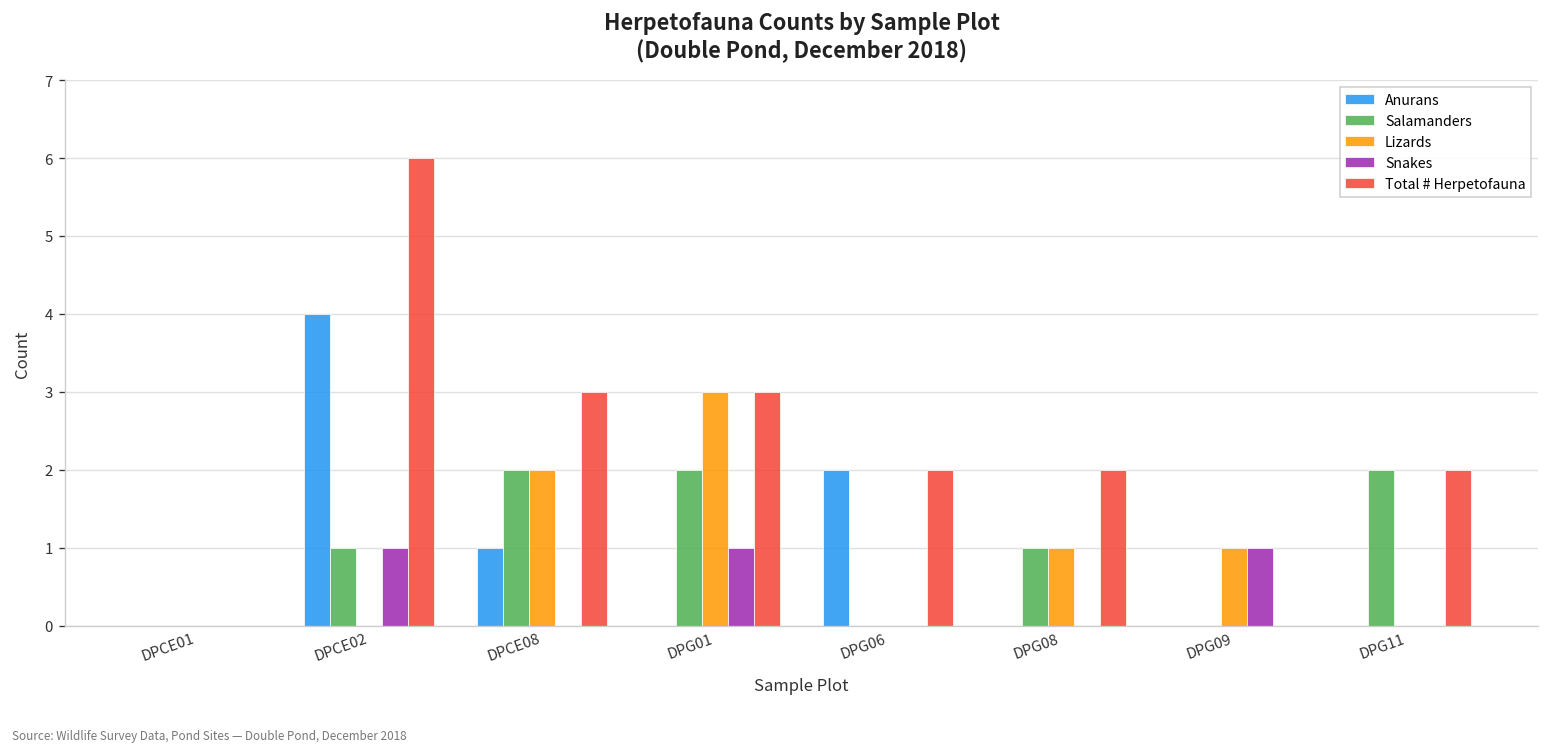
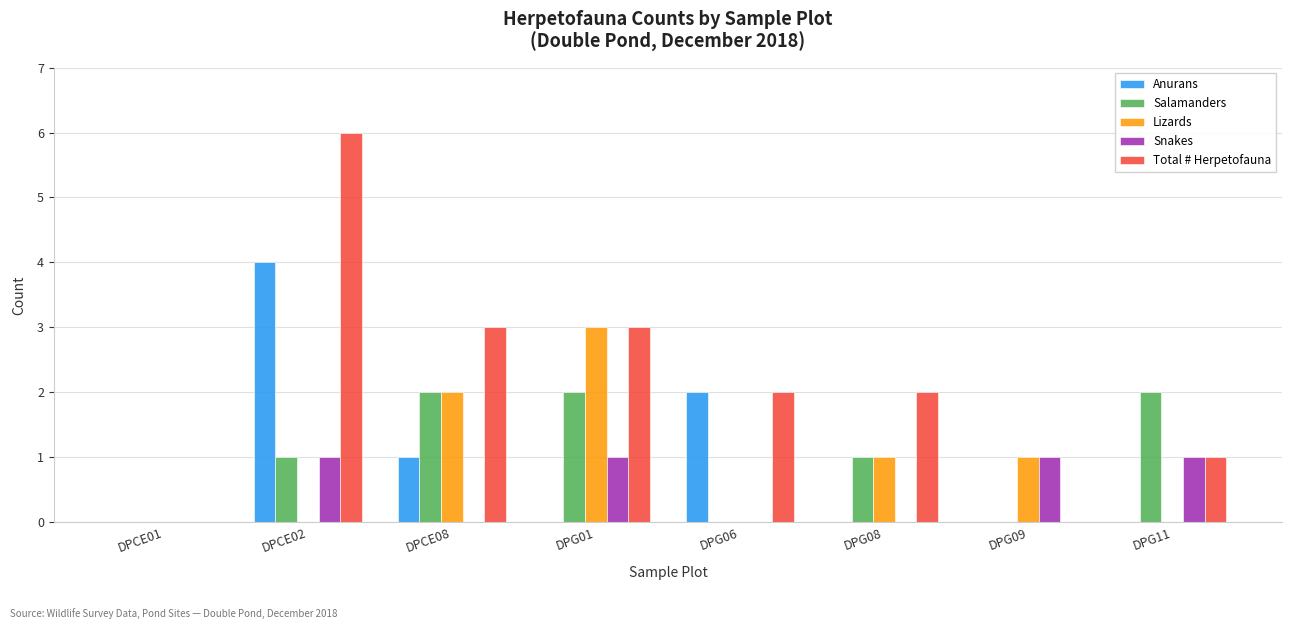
  {
    "Anurans": {
      "DPCE01": 0,
      "DPCE02": 4,
      "DPCE08": 1,
      "DPG01": 0,
      "DPG06": 2,
      "DPG08": 0,
      "DPG09": 0,
      "DPG11": 0
    },
    "Salamanders": {
      "DPCE01": 0,
      "DPCE02": 1,
      "DPCE08": 2,
      "DPG01": 2,
      "DPG06": 0,
      "DPG08": 1,
      "DPG09": 0,
      "DPG11": 2
    },
    "Lizards": {
      "DPCE01": 0,
      "DPCE02": 0,
      "DPCE08": 2,
      "DPG01": 3,
      "DPG06": 0,
      "DPG08": 1,
      "DPG09": 1,
      "DPG11": 0
    },
    "Snakes": {
      "DPCE01": 0,
      "DPCE02": 1,
      "DPCE08": 0,
      "DPG01": 1,
      "DPG06": 0,
      "DPG08": 0,
      "DPG09": 1,
-     "DPG11": 0
+     "DPG11": 1
    },
    "Total # Herpetofauna": {
      "DPCE01": 0,
      "DPCE02": 6,
      "DPCE08": 3,
      "DPG01": 3,
      "DPG06": 2,
      "DPG08": 2,
      "DPG09": 0,
-     "DPG11": 2
+     "DPG11": 1
    }
  }
